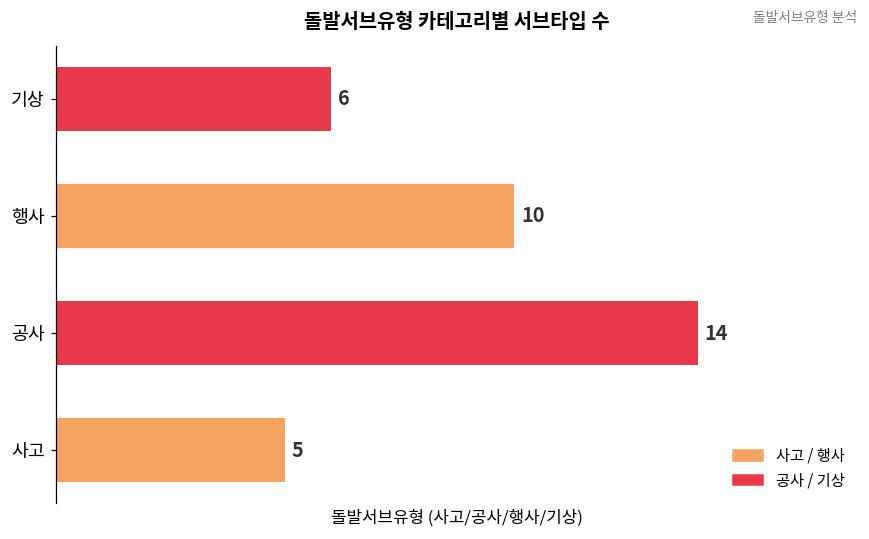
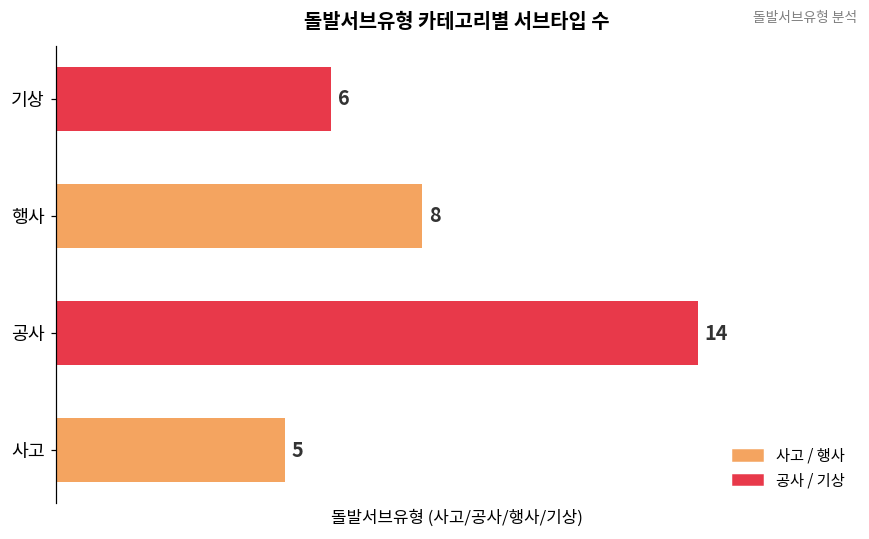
  {
    "기상": 6,
-   "행사": 10,
+   "행사": 8,
    "공사": 14,
    "사고": 5
  }
